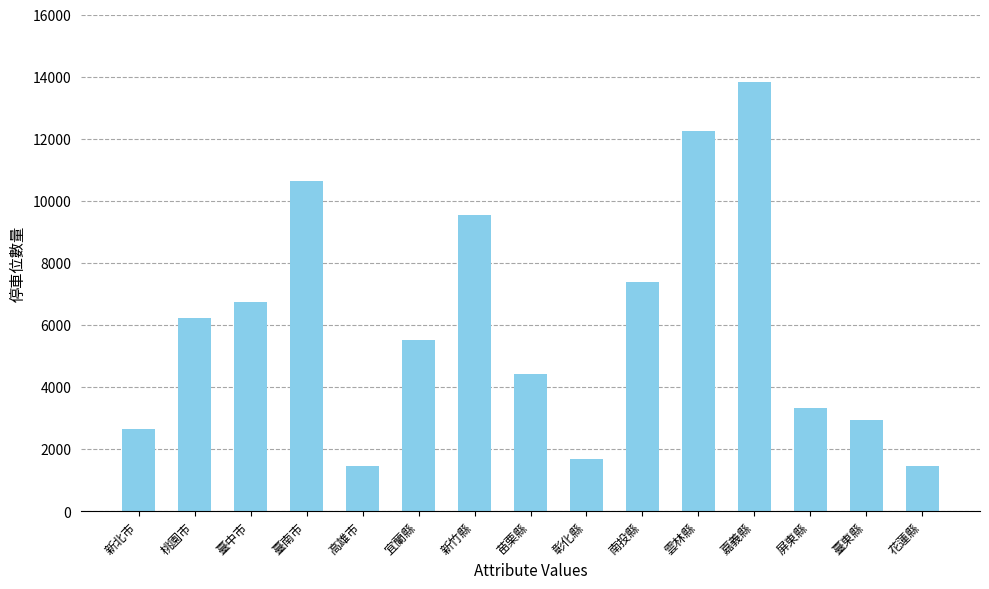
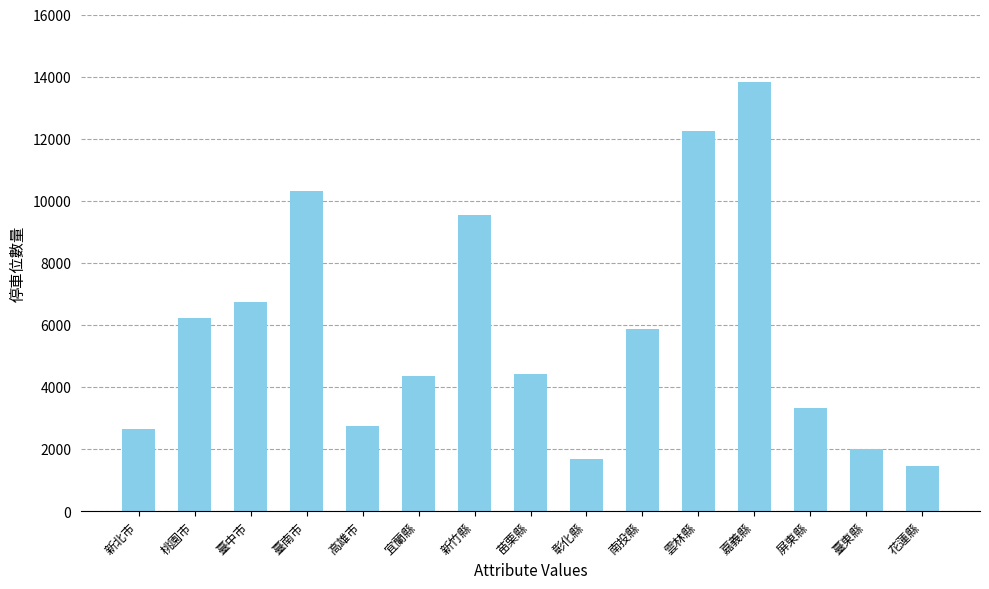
  {
    "新北市": 2600,
    "桃園市": 6200,
    "臺中市": 6700,
-   "臺南市": 10600,
-   "高雄市": 1400,
-   "宜蘭縣": 5500,
+   "臺南市": 10300,
+   "高雄市": 2800,
+   "宜蘭縣": 4300,
    "新竹縣": 9500,
    "苗栗縣": 4400,
    "彰化縣": 1700,
-   "南投縣": 7400,
+   "南投縣": 5900,
    "雲林縣": 12200,
    "嘉義縣": 13800,
    "屏東縣": 3300,
-   "臺東縣": 2900,
+   "臺東縣": 2000,
    "花蓮縣": 1400
  }
